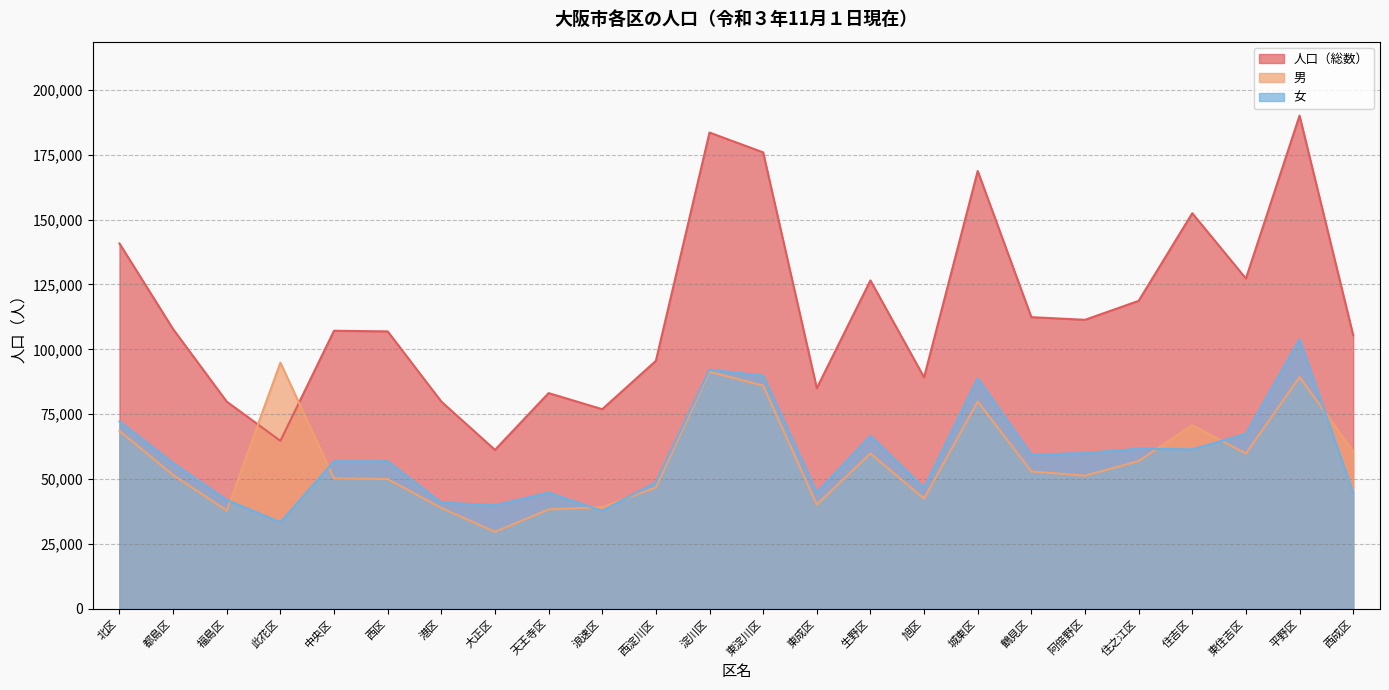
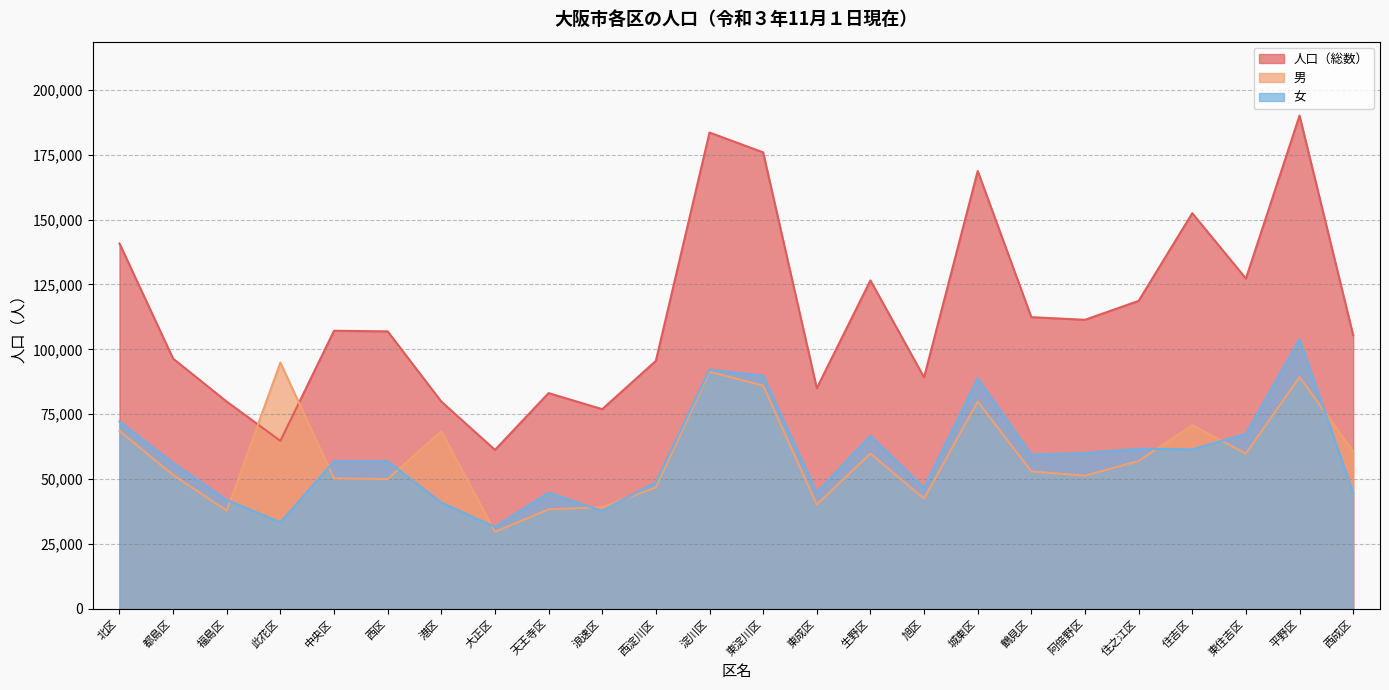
  {
    "人口（総数）": {
      "北区": "141,000",
-     "都島区": "108,000",
+     "都島区": "96,000",
      "福島区": "80,000",
      "此花区": "65,000",
      "中央区": "107,000",
      "西区": "107,000",
      "港区": "80,000",
      "大正区": "61,000",
      "天王寺区": "83,000",
      "浪速区": "77,000",
      "西淀川区": "96,000",
      "淀川区": "184,000",
      "東淀川区": "176,000",
      "東成区": "85,000",
      "生野区": "127,000",
      "旭区": "89,000",
      "城東区": "169,000",
      "鶴見区": "112,000",
      "阿倍野区": "111,000",
      "住之江区": "119,000",
      "住吉区": "152,000",
      "東住吉区": "127,000",
      "平野区": "190,000",
      "西成区": "105,000"
    },
    "男": {
      "北区": "69,000",
      "都島区": "52,000",
      "福島区": "38,000",
      "此花区": "95,000",
      "中央区": "50,000",
      "西区": "50,000",
-     "港区": "39,000",
+     "港区": "68,000",
      "大正区": "30,000",
      "天王寺区": "38,000",
      "浪速区": "39,000",
      "西淀川区": "47,000",
      "東淀川区": "86,000",
      "東成区": "40,000",
      "生野区": "60,000",
      "旭区": "43,000",
      "城東区": "80,000",
      "鶴見区": "53,000",
      "阿倍野区": "51,000",
      "住之江区": "57,000",
      "住吉区": "71,000",
      "東住吉区": "60,000",
      "平野区": "89,000",
      "西成区": "61,000"
    },
    "女": {
      "北区": "72,000",
      "都島区": "56,000",
      "福島区": "42,000",
      "此花区": "33,000",
      "中央区": "57,000",
      "西区": "57,000",
      "港区": "41,000",
-     "大正区": "40,000",
+     "大正区": "32,000",
      "天王寺区": "45,000",
      "浪速区": "38,000",
      "西淀川区": "49,000",
      "東淀川区": "90,000",
      "東成区": "45,000",
      "生野区": "67,000",
      "旭区": "47,000",
      "城東区": "89,000",
      "鶴見区": "59,000",
      "阿倍野区": "60,000",
      "住之江区": "62,000",
      "住吉区": "61,000",
      "東住吉区": "67,000",
      "平野区": "104,000",
      "西成区": "45,000"
    }
  }
